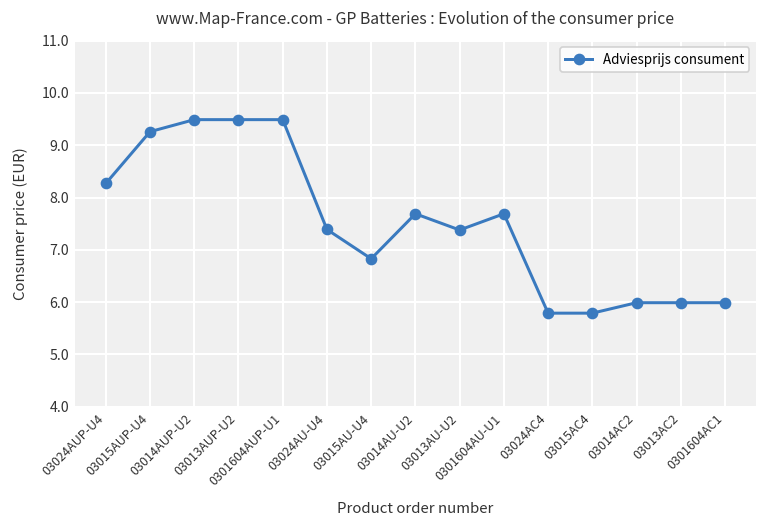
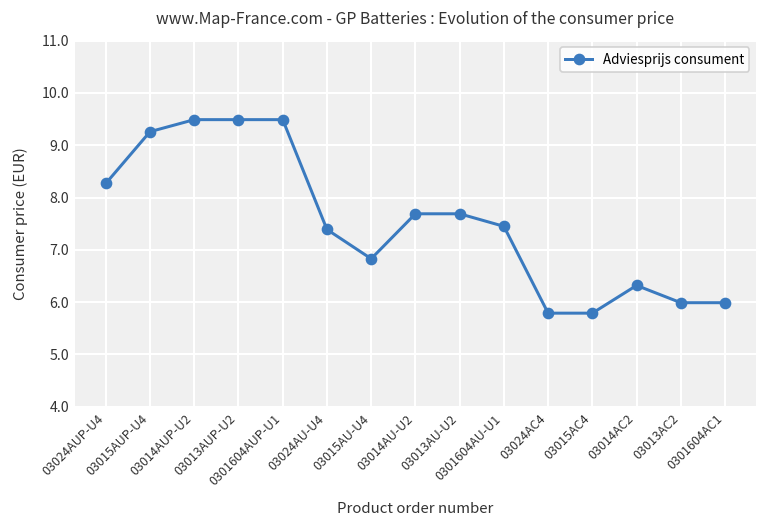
  {
    "03024AUP-U4": 8.3,
    "03015AUP-U4": 9.3,
    "03014AUP-U2": 9.5,
    "03013AUP-U2": 9.5,
    "0301604AUP-U1": 9.5,
    "03024AU-U4": 7.4,
    "03015AU-U4": 6.8,
    "03014AU-U2": 7.7,
-   "03013AU-U2": 7.4,
-   "0301604AU-U1": 7.7,
+   "03013AU-U2": 7.7,
+   "0301604AU-U1": 7.5,
    "03024AC4": 5.8,
    "03015AC4": 5.8,
-   "03014AC2": 6.0,
+   "03014AC2": 6.3,
    "03013AC2": 6.0,
    "0301604AC1": 6.0
  }
